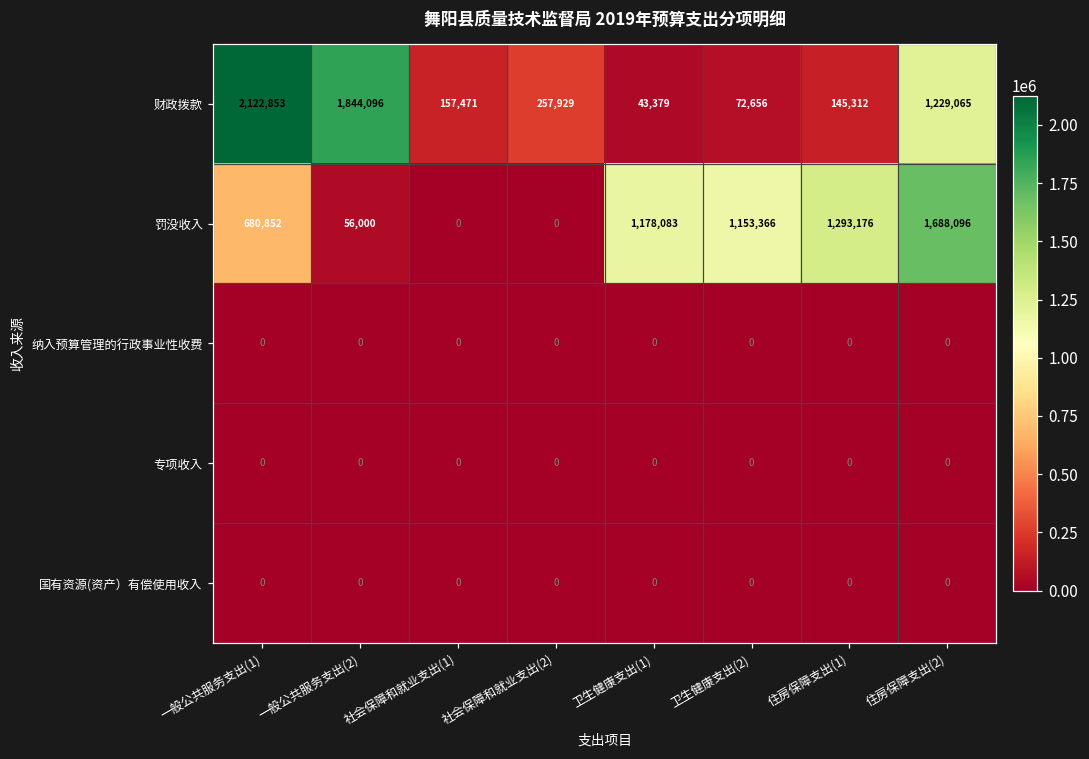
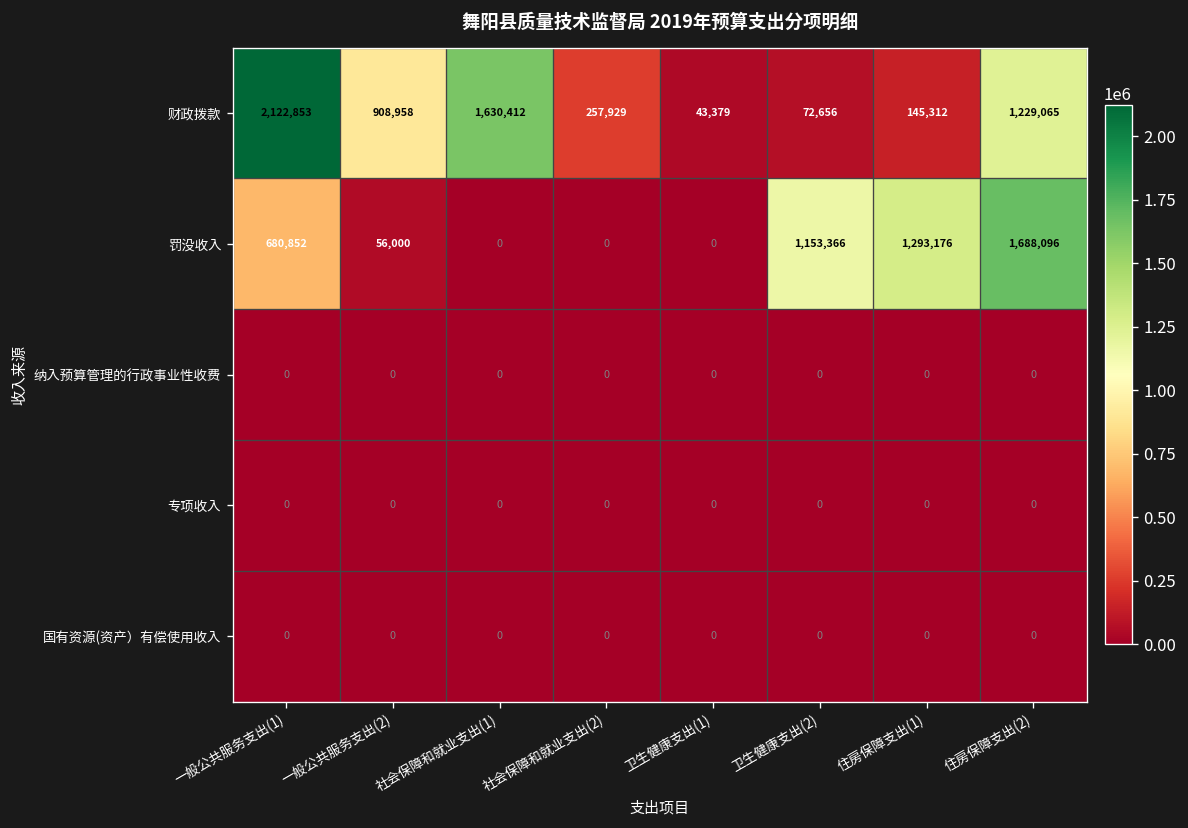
  {
    "财政拨款": {
      "一般公共服务支出(1)": "2,122,853",
-     "一般公共服务支出(2)": "1,844,096",
-     "社会保障和就业支出(1)": "157,471",
+     "一般公共服务支出(2)": "908,958",
+     "社会保障和就业支出(1)": "1,630,412",
      "社会保障和就业支出(2)": "257,929",
      "卫生健康支出(1)": "43,379",
      "卫生健康支出(2)": "72,656",
      "住房保障支出(1)": "145,312",
      "住房保障支出(2)": "1,229,065"
    },
    "罚没收入": {
      "一般公共服务支出(1)": "680,852",
      "一般公共服务支出(2)": "56,000",
      "社会保障和就业支出(1)": "0",
      "社会保障和就业支出(2)": "0",
-     "卫生健康支出(1)": "1,178,083",
+     "卫生健康支出(1)": "0",
      "卫生健康支出(2)": "1,153,366",
      "住房保障支出(1)": "1,293,176",
      "住房保障支出(2)": "1,688,096"
    },
    "纳入预算管理的行政事业性收费": {
      "一般公共服务支出(1)": "0",
      "一般公共服务支出(2)": "0",
      "社会保障和就业支出(1)": "0",
      "社会保障和就业支出(2)": "0",
      "卫生健康支出(1)": "0",
      "卫生健康支出(2)": "0",
      "住房保障支出(1)": "0",
      "住房保障支出(2)": "0"
    },
    "专项收入": {
      "一般公共服务支出(1)": "0",
      "一般公共服务支出(2)": "0",
      "社会保障和就业支出(1)": "0",
      "社会保障和就业支出(2)": "0",
      "卫生健康支出(1)": "0",
      "卫生健康支出(2)": "0",
      "住房保障支出(1)": "0",
      "住房保障支出(2)": "0"
    },
    "国有资源(资产）有偿使用收入": {
      "一般公共服务支出(1)": "0",
      "一般公共服务支出(2)": "0",
      "社会保障和就业支出(1)": "0",
      "社会保障和就业支出(2)": "0",
      "卫生健康支出(1)": "0",
      "卫生健康支出(2)": "0",
      "住房保障支出(1)": "0",
      "住房保障支出(2)": "0"
    }
  }
